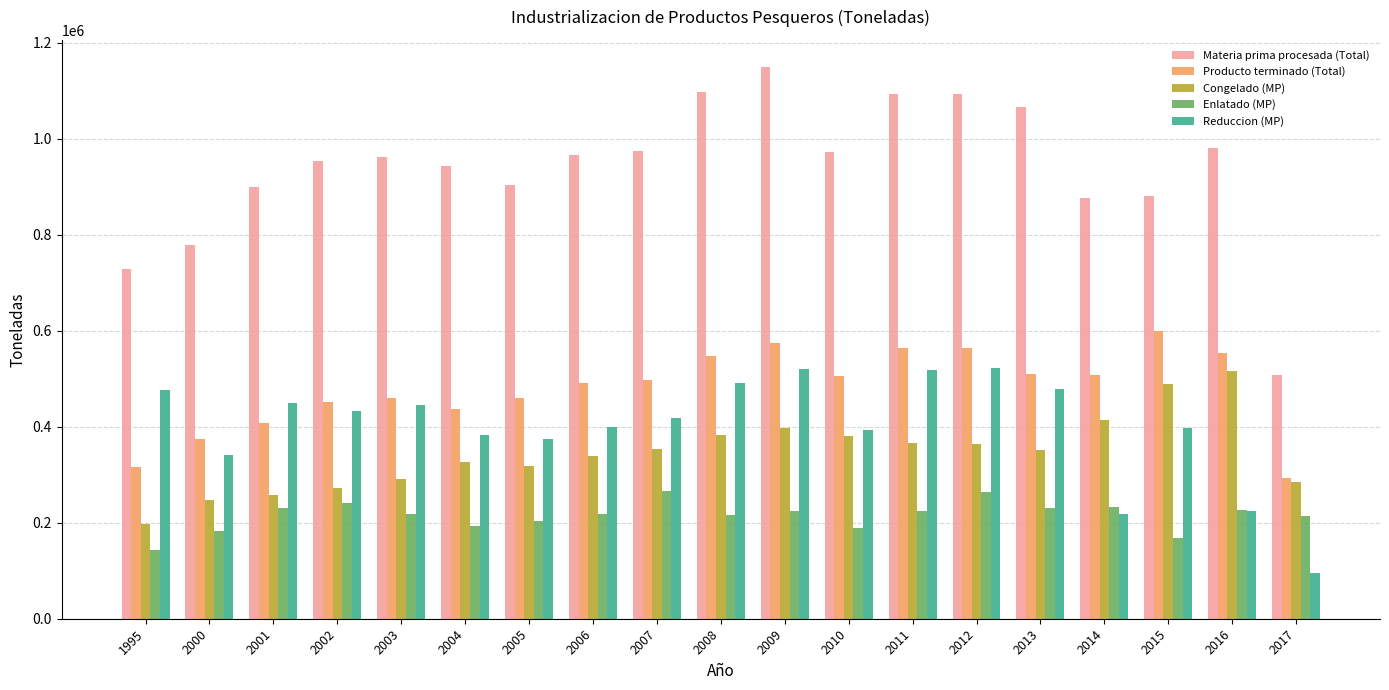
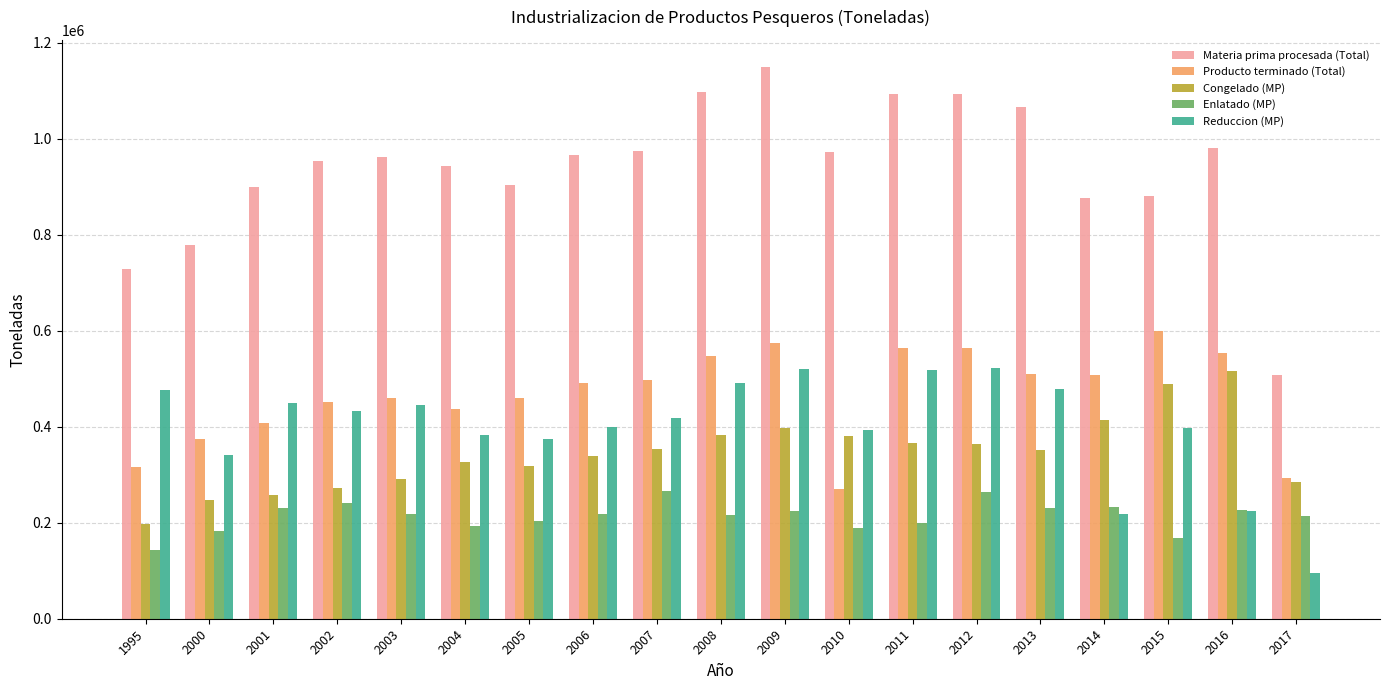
  {
    "Materia prima procesada (Total)": {
      "1995": 730000,
      "2000": 780000,
      "2001": 900000,
      "2002": 950000,
      "2003": 960000,
      "2004": 940000,
      "2005": 900000,
      "2006": 970000,
      "2007": 970000,
      "2008": 1100000,
      "2009": 1150000,
      "2010": 970000,
      "2011": 1090000,
      "2012": 1090000,
      "2013": 1070000,
      "2014": 880000,
      "2015": 880000,
      "2016": 980000,
      "2017": 510000
    },
    "Producto terminado (Total)": {
      "1995": 320000,
      "2000": 370000,
      "2001": 410000,
      "2002": 450000,
      "2003": 460000,
      "2004": 440000,
      "2005": 460000,
      "2006": 490000,
      "2007": 500000,
      "2008": 550000,
      "2009": 580000,
-     "2010": 500000,
+     "2010": 270000,
      "2011": 560000,
      "2012": 560000,
      "2013": 510000,
      "2014": 510000,
      "2015": 600000,
      "2016": 550000,
      "2017": 290000
    },
    "Congelado (MP)": {
      "1995": 200000,
      "2000": 250000,
      "2001": 260000,
      "2002": 270000,
      "2003": 290000,
      "2004": 330000,
      "2005": 320000,
      "2006": 340000,
      "2007": 350000,
      "2008": 380000,
      "2009": 400000,
      "2010": 380000,
      "2011": 370000,
      "2012": 360000,
      "2013": 350000,
      "2014": 410000,
      "2015": 490000,
      "2016": 520000,
      "2017": 290000
    },
    "Enlatado (MP)": {
      "1995": 140000,
      "2000": 180000,
      "2001": 230000,
      "2002": 240000,
      "2003": 220000,
      "2004": 190000,
      "2005": 200000,
      "2006": 220000,
      "2007": 270000,
      "2008": 220000,
      "2009": 220000,
      "2010": 190000,
-     "2011": 220000,
+     "2011": 200000,
      "2012": 260000,
      "2013": 230000,
      "2014": 230000,
      "2015": 170000,
      "2016": 230000,
      "2017": 210000
    },
    "Reduccion (MP)": {
      "1995": 480000,
      "2000": 340000,
      "2001": 450000,
      "2002": 430000,
      "2003": 450000,
      "2004": 380000,
      "2005": 370000,
      "2006": 400000,
      "2007": 420000,
      "2008": 490000,
      "2009": 520000,
      "2010": 390000,
      "2011": 520000,
      "2012": 520000,
      "2013": 480000,
      "2014": 220000,
      "2015": 400000,
      "2016": 230000,
      "2017": 90000
    }
  }
